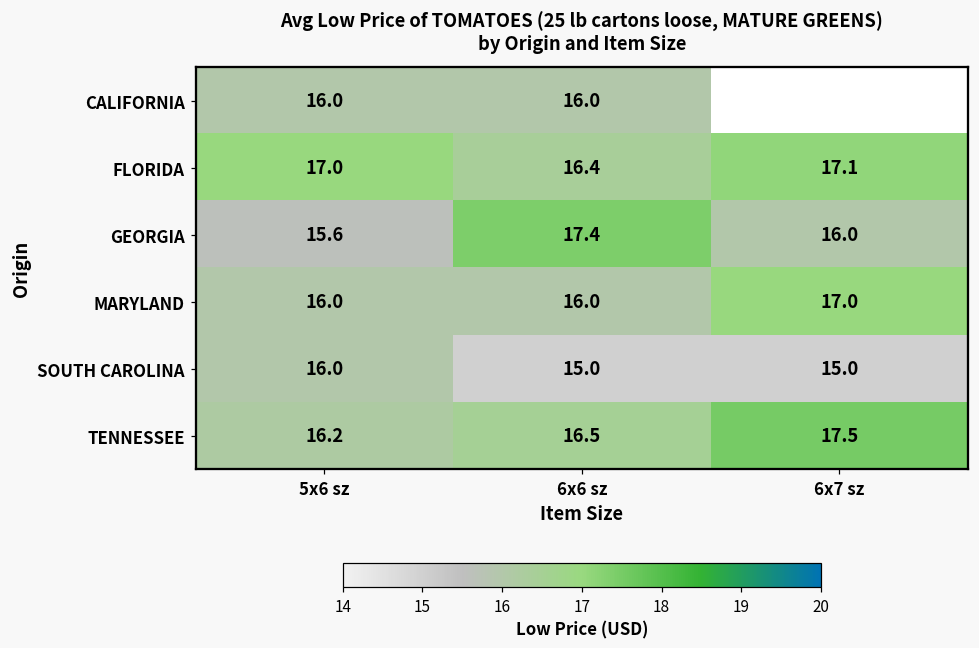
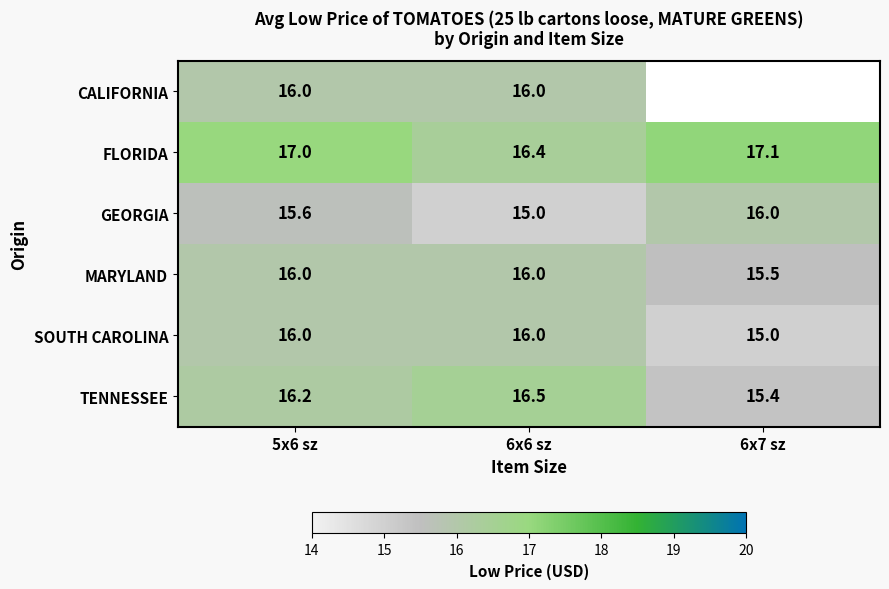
  {
    "CALIFORNIA": {
      "5x6 sz": 16.0,
      "6x6 sz": 16.0
    },
    "FLORIDA": {
      "5x6 sz": 17.0,
      "6x6 sz": 16.4,
      "6x7 sz": 17.1
    },
    "GEORGIA": {
      "5x6 sz": 15.6,
-     "6x6 sz": 17.4,
+     "6x6 sz": 15.0,
      "6x7 sz": 16.0
    },
    "MARYLAND": {
      "5x6 sz": 16.0,
      "6x6 sz": 16.0,
-     "6x7 sz": 17.0
+     "6x7 sz": 15.5
    },
    "SOUTH CAROLINA": {
      "5x6 sz": 16.0,
-     "6x6 sz": 15.0,
+     "6x6 sz": 16.0,
      "6x7 sz": 15.0
    },
    "TENNESSEE": {
      "5x6 sz": 16.2,
      "6x6 sz": 16.5,
-     "6x7 sz": 17.5
+     "6x7 sz": 15.4
    }
  }
